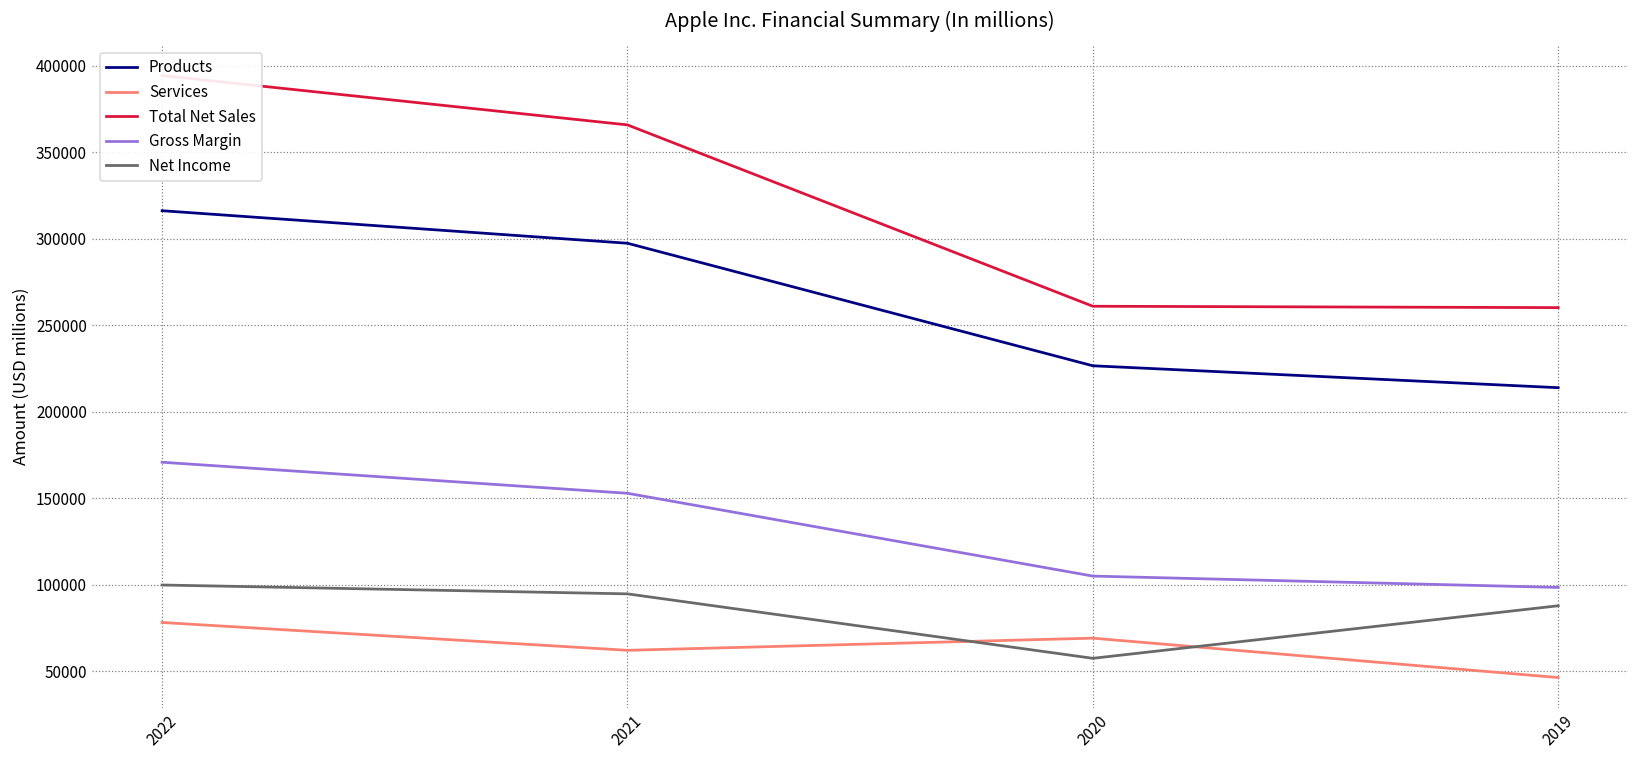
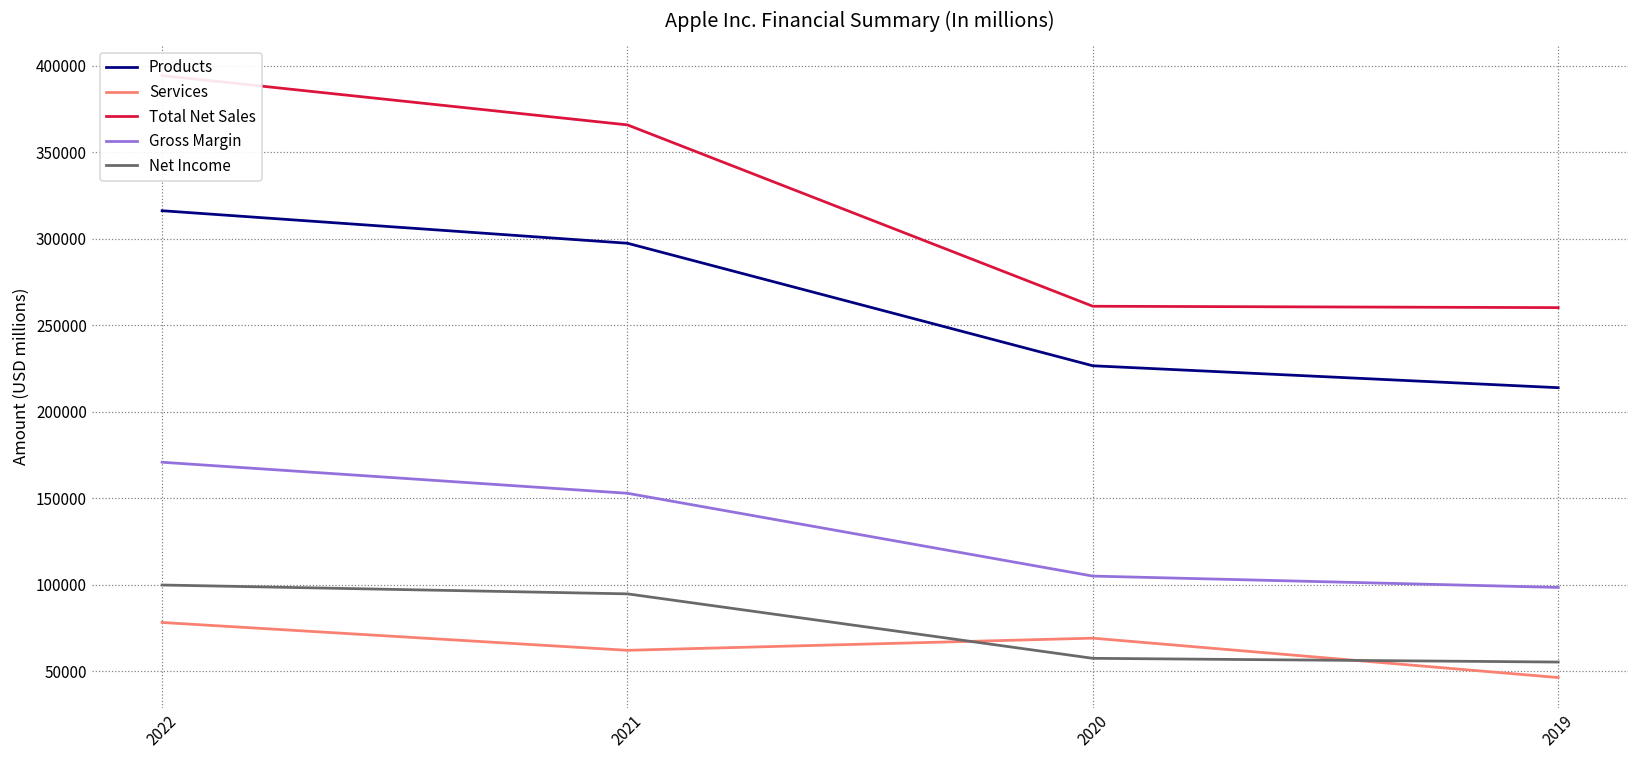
  {
    "Products": {
      "2022": 316000,
      "2021": 297000,
      "2020": 227000,
      "2019": 214000
    },
    "Services": {
      "2022": 78000,
      "2021": 62000,
      "2020": 69000,
      "2019": 46000
    },
    "Total Net Sales": {
      "2021": 366000,
      "2020": 261000,
      "2019": 260000
    },
    "Gross Margin": {
      "2022": 171000,
      "2021": 153000,
      "2020": 105000,
      "2019": 98000
    },
    "Net Income": {
      "2022": 100000,
      "2021": 95000,
      "2020": 57000,
-     "2019": 88000
+     "2019": 55000
    }
  }
